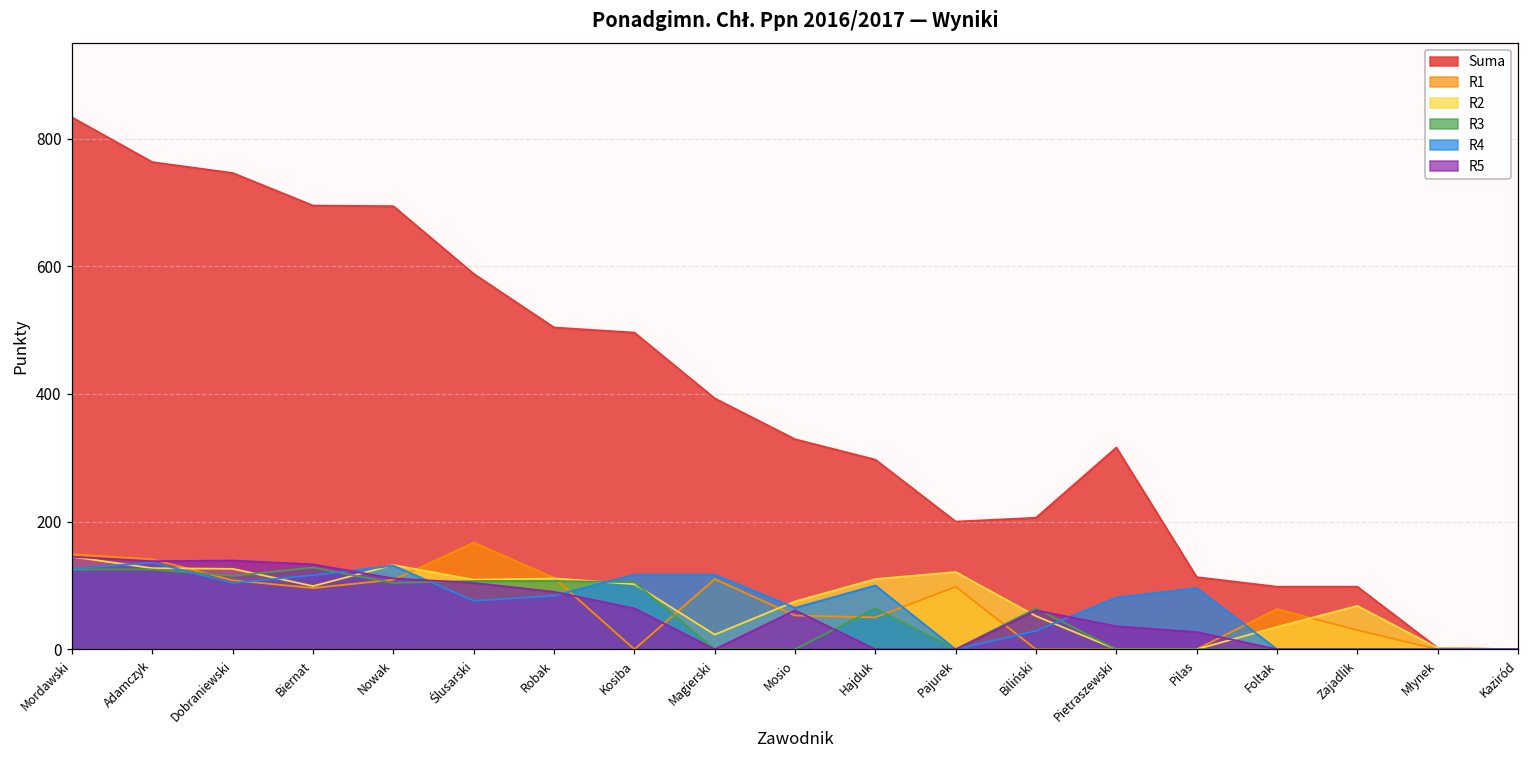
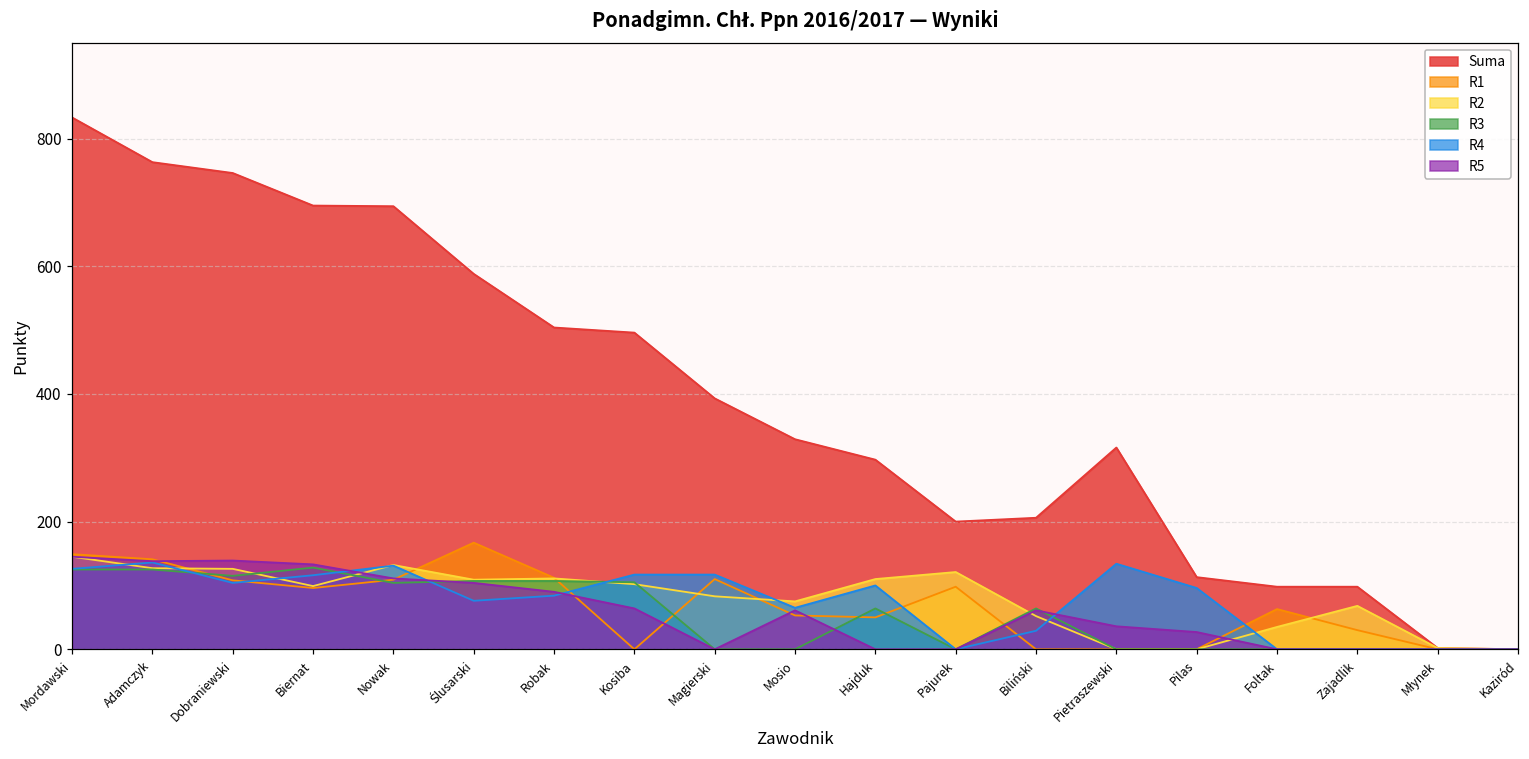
  {
    "Suma": {
      "Mordawski": 830,
      "Adamczyk": 760,
      "Dobraniewski": 750,
      "Biernat": 700,
      "Nowak": 690,
      "Ślusarski": 590,
      "Robak": 500,
      "Kosiba": 500,
      "Magierski": 390,
      "Mosio": 330,
      "Hajduk": 300,
      "Pajurek": 200,
      "Biliński": 210,
      "Pietraszewski": 320,
      "Pilas": 110,
      "Foltak": 100,
      "Zajadlik": 100
    },
    "R1": {
      "Ślusarski": 170,
      "Kosiba": 0,
      "Magierski": 110,
      "Mosio": 50,
      "Hajduk": 50,
      "Pajurek": 100,
      "Biliński": 0,
      "Foltak": 60,
      "Zajadlik": 30
    },
    "R2": {
      "Dobraniewski": 130,
-     "Magierski": 20,
+     "Magierski": 80,
      "Mosio": 80,
      "Hajduk": 110,
      "Pajurek": 120,
      "Biliński": 50,
      "Foltak": 40,
      "Zajadlik": 70
    },
    "R3": {
      "Dobraniewski": 120,
      "Biernat": 130,
      "Nowak": 100,
      "Mosio": 0,
      "Hajduk": 60
    },
    "R4": {
      "Biernat": 120,
      "Ślusarski": 80,
      "Robak": 80,
      "Kosiba": 120,
      "Magierski": 120,
      "Hajduk": 100,
      "Biliński": 30,
-     "Pietraszewski": 80,
+     "Pietraszewski": 130,
      "Pilas": 100
    },
    "R5": {
      "Dobraniewski": 140,
      "Biernat": 130,
      "Robak": 90,
      "Kosiba": 60,
      "Hajduk": 0,
      "Pietraszewski": 40,
      "Pilas": 30
    }
  }
